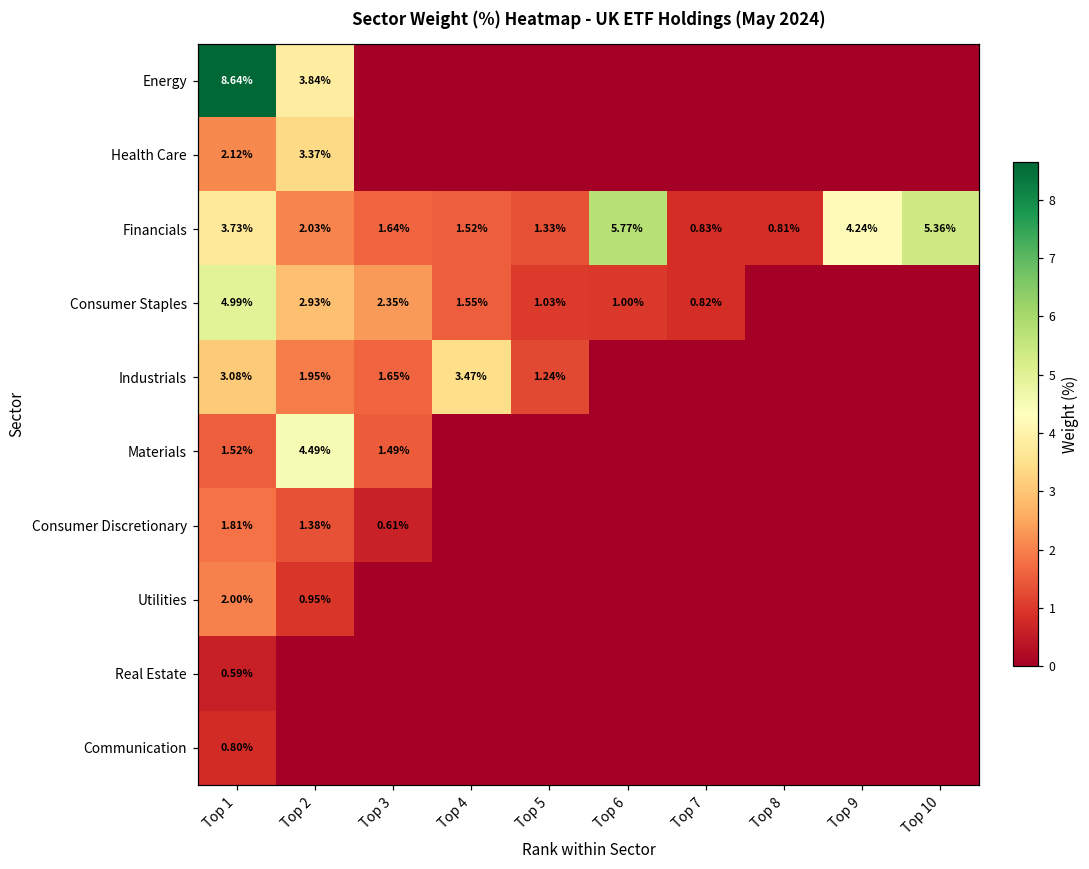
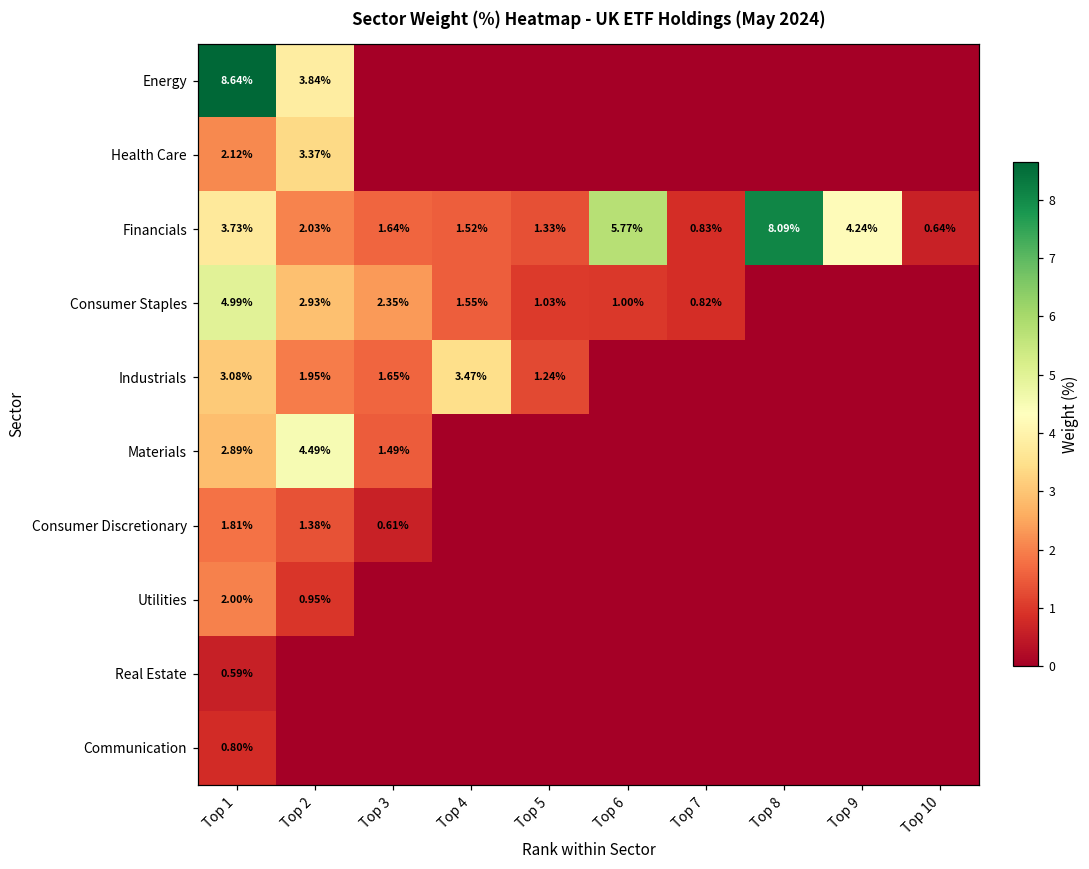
  {
    "Energy": {
      "Top 1": "8.64%",
      "Top 2": "3.84%"
    },
    "Health Care": {
      "Top 1": "2.12%",
      "Top 2": "3.37%"
    },
    "Financials": {
      "Top 1": "3.73%",
      "Top 2": "2.03%",
      "Top 3": "1.64%",
      "Top 4": "1.52%",
      "Top 5": "1.33%",
      "Top 6": "5.77%",
      "Top 7": "0.83%",
-     "Top 8": "0.81%",
+     "Top 8": "8.09%",
      "Top 9": "4.24%",
-     "Top 10": "5.36%"
+     "Top 10": "0.64%"
    },
    "Consumer Staples": {
      "Top 1": "4.99%",
      "Top 2": "2.93%",
      "Top 3": "2.35%",
      "Top 4": "1.55%",
      "Top 5": "1.03%",
      "Top 6": "1.00%",
      "Top 7": "0.82%"
    },
    "Industrials": {
      "Top 1": "3.08%",
      "Top 2": "1.95%",
      "Top 3": "1.65%",
      "Top 4": "3.47%",
      "Top 5": "1.24%"
    },
    "Materials": {
-     "Top 1": "1.52%",
+     "Top 1": "2.89%",
      "Top 2": "4.49%",
      "Top 3": "1.49%"
    },
    "Consumer Discretionary": {
      "Top 1": "1.81%",
      "Top 2": "1.38%",
      "Top 3": "0.61%"
    },
    "Utilities": {
      "Top 1": "2.00%",
      "Top 2": "0.95%"
    },
    "Real Estate": {
      "Top 1": "0.59%"
    },
    "Communication": {
      "Top 1": "0.80%"
    }
  }
